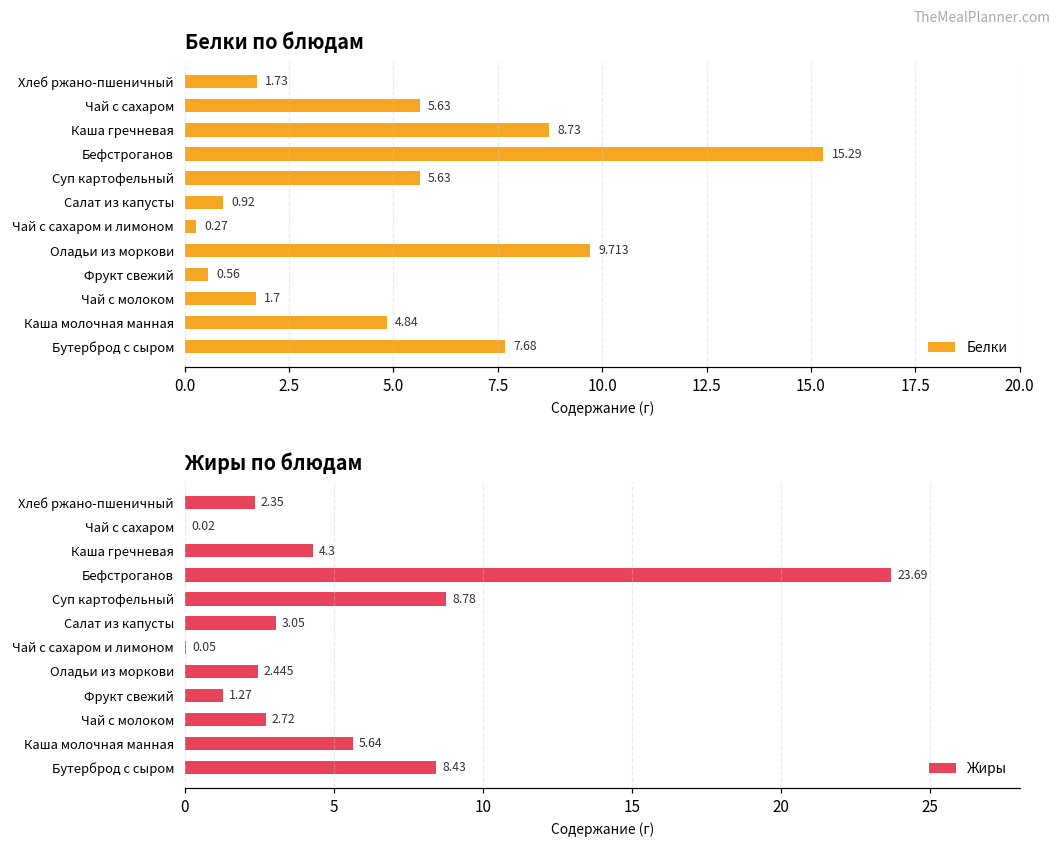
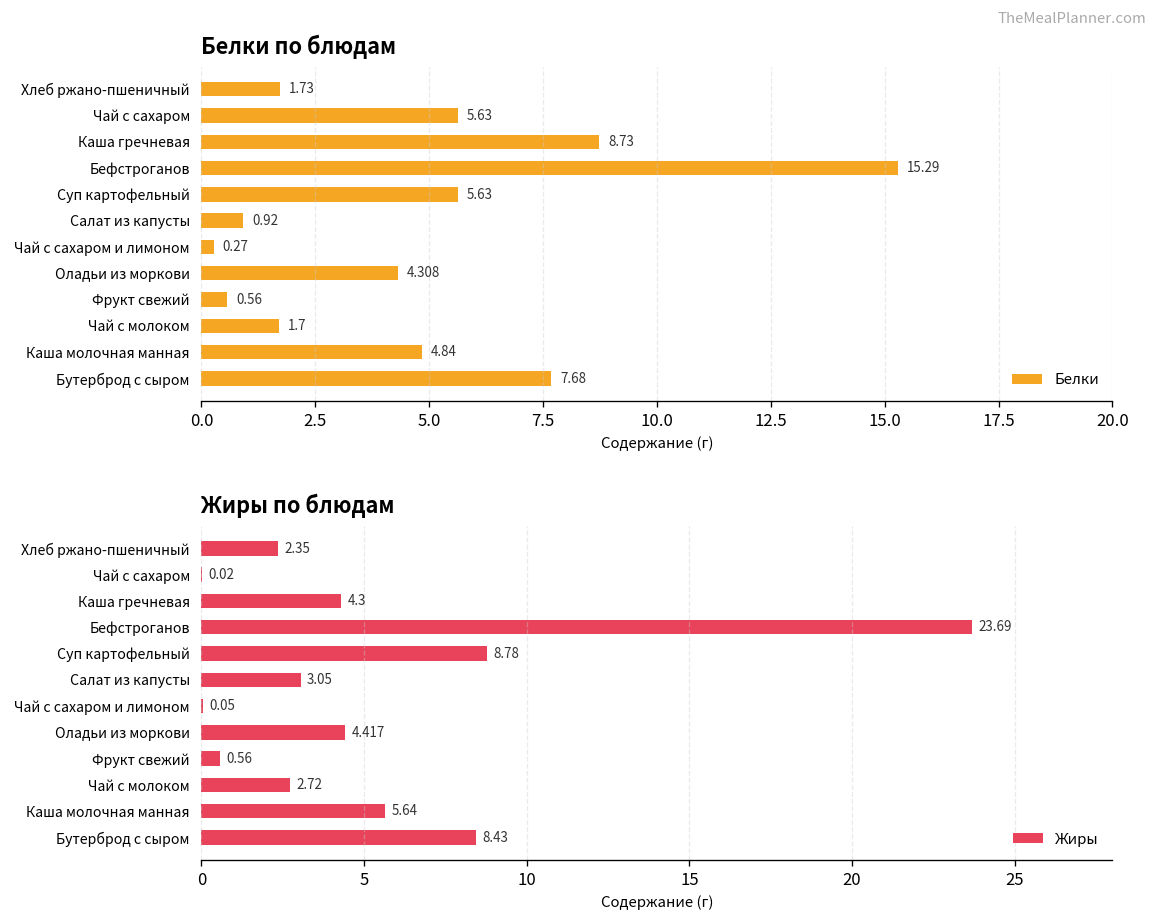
  {
    "Белки по блюдам": {
      "Хлеб ржано-пшеничный": 1.73,
      "Чай с сахаром": 5.63,
      "Каша гречневая": 8.73,
      "Бефстроганов": 15.29,
      "Суп картофельный": 5.63,
      "Салат из капусты": 0.92,
      "Чай с сахаром и лимоном": 0.27,
-     "Оладьи из моркови": 9.713,
+     "Оладьи из моркови": 4.308,
      "Фрукт свежий": 0.56,
      "Чай с молоком": 1.7,
      "Каша молочная манная": 4.84,
      "Бутерброд с сыром": 7.68
    },
    "Жиры по блюдам": {
      "Хлеб ржано-пшеничный": 2.35,
      "Чай с сахаром": 0.02,
      "Каша гречневая": 4.3,
      "Бефстроганов": 23.69,
      "Суп картофельный": 8.78,
      "Салат из капусты": 3.05,
      "Чай с сахаром и лимоном": 0.05,
-     "Оладьи из моркови": 2.445,
-     "Фрукт свежий": 1.27,
+     "Оладьи из моркови": 4.417,
+     "Фрукт свежий": 0.56,
      "Чай с молоком": 2.72,
      "Каша молочная манная": 5.64,
      "Бутерброд с сыром": 8.43
    }
  }
